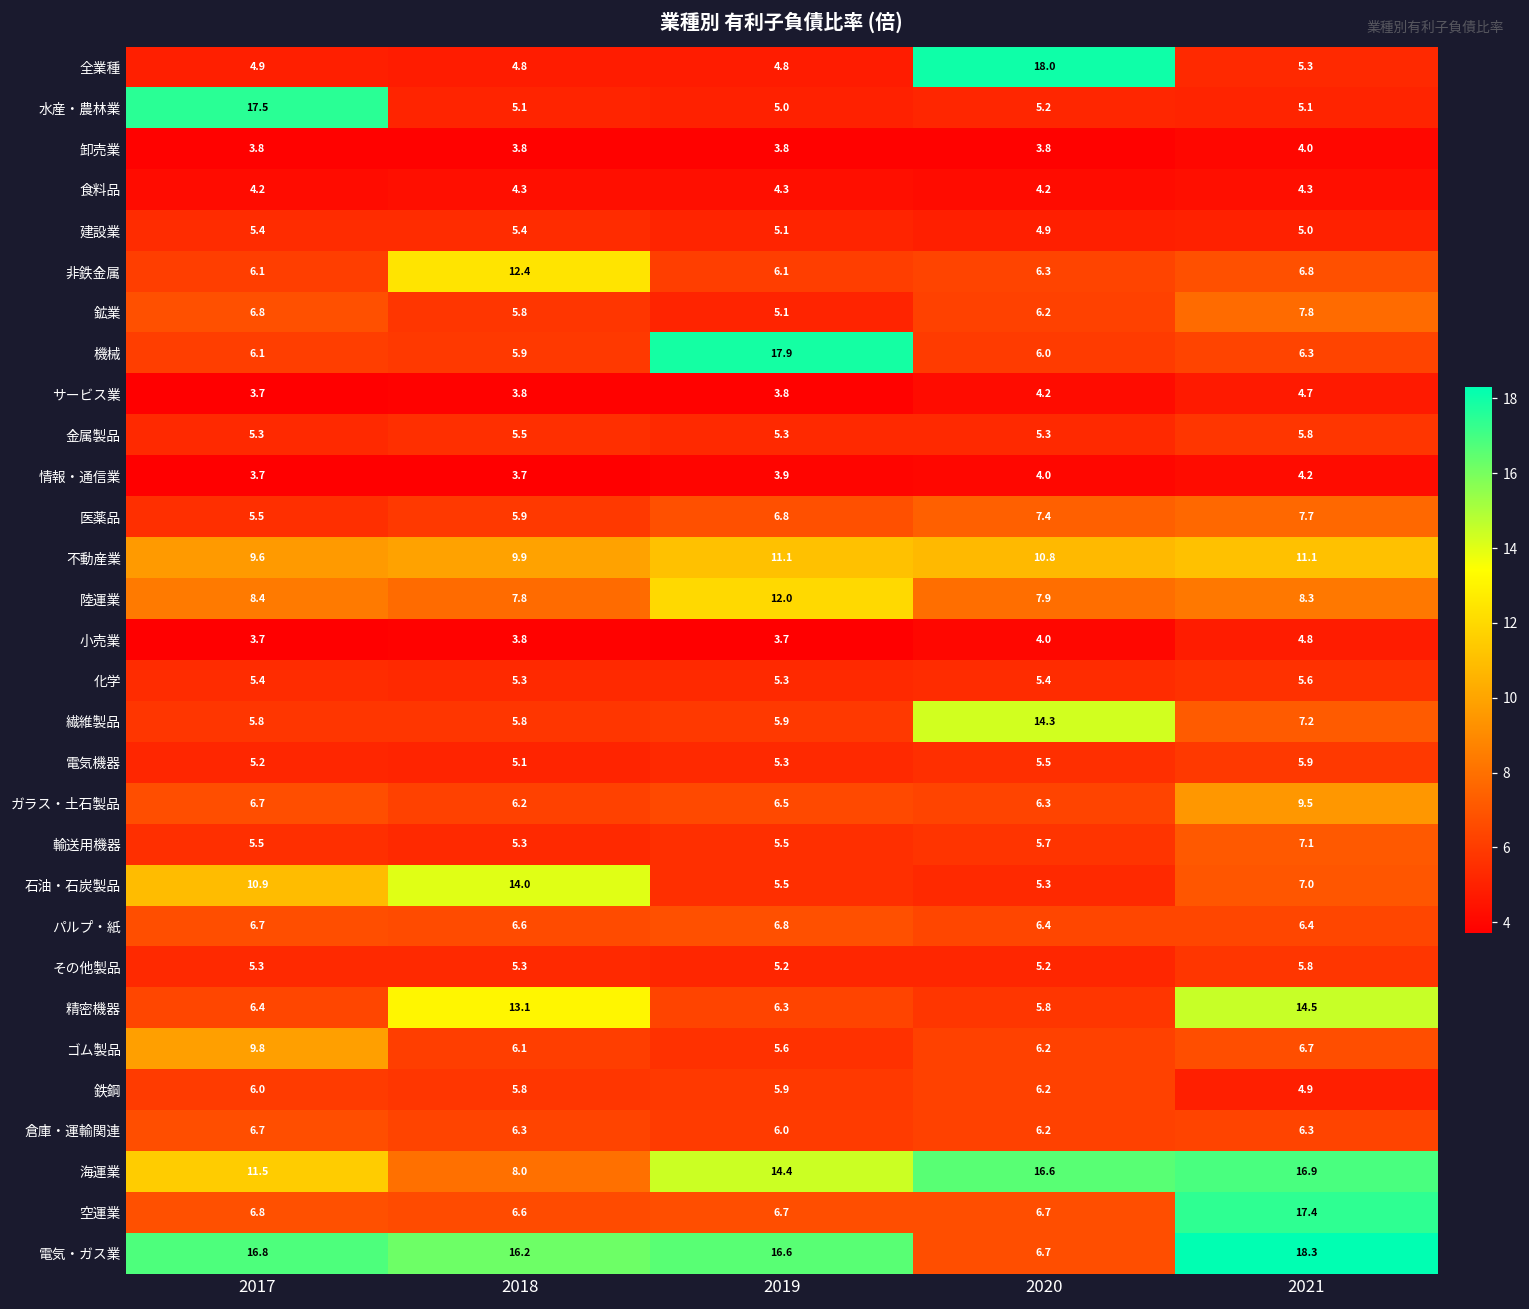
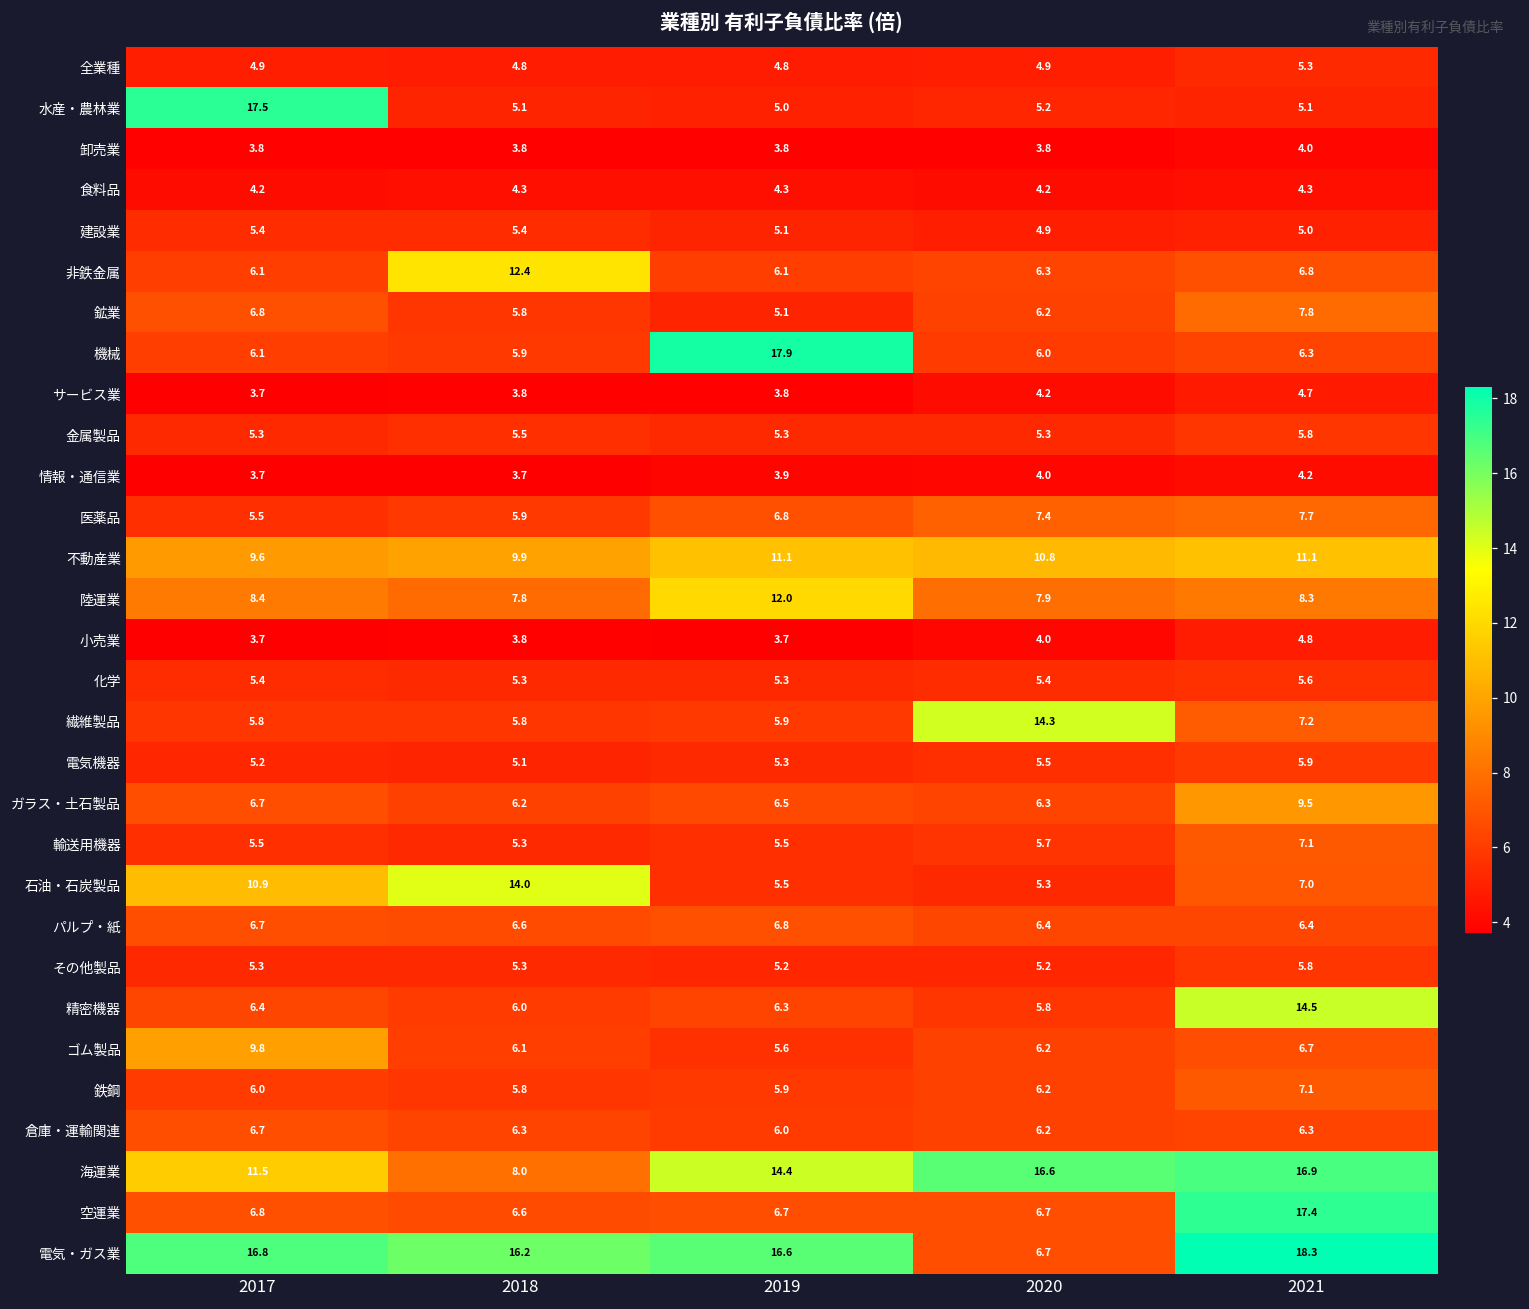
  {
    "全業種": {
      "2017": 4.9,
      "2018": 4.8,
      "2019": 4.8,
-     "2020": 18.0,
+     "2020": 4.9,
      "2021": 5.3
    },
    "水産・農林業": {
      "2017": 17.5,
      "2018": 5.1,
      "2019": 5.0,
      "2020": 5.2,
      "2021": 5.1
    },
    "卸売業": {
      "2017": 3.8,
      "2018": 3.8,
      "2019": 3.8,
      "2020": 3.8,
      "2021": 4.0
    },
    "食料品": {
      "2017": 4.2,
      "2018": 4.3,
      "2019": 4.3,
      "2020": 4.2,
      "2021": 4.3
    },
    "建設業": {
      "2017": 5.4,
      "2018": 5.4,
      "2019": 5.1,
      "2020": 4.9,
      "2021": 5.0
    },
    "非鉄金属": {
      "2017": 6.1,
      "2018": 12.4,
      "2019": 6.1,
      "2020": 6.3,
      "2021": 6.8
    },
    "鉱業": {
      "2017": 6.8,
      "2018": 5.8,
      "2019": 5.1,
      "2020": 6.2,
      "2021": 7.8
    },
    "機械": {
      "2017": 6.1,
      "2018": 5.9,
      "2019": 17.9,
      "2020": 6.0,
      "2021": 6.3
    },
    "サービス業": {
      "2017": 3.7,
      "2018": 3.8,
      "2019": 3.8,
      "2020": 4.2,
      "2021": 4.7
    },
    "金属製品": {
      "2017": 5.3,
      "2018": 5.5,
      "2019": 5.3,
      "2020": 5.3,
      "2021": 5.8
    },
    "情報・通信業": {
      "2017": 3.7,
      "2018": 3.7,
      "2019": 3.9,
      "2020": 4.0,
      "2021": 4.2
    },
    "医薬品": {
      "2017": 5.5,
      "2018": 5.9,
      "2019": 6.8,
      "2020": 7.4,
      "2021": 7.7
    },
    "不動産業": {
      "2017": 9.6,
      "2018": 9.9,
      "2019": 11.1,
      "2020": 10.8,
      "2021": 11.1
    },
    "陸運業": {
      "2017": 8.4,
      "2018": 7.8,
      "2019": 12.0,
      "2020": 7.9,
      "2021": 8.3
    },
    "小売業": {
      "2017": 3.7,
      "2018": 3.8,
      "2019": 3.7,
      "2020": 4.0,
      "2021": 4.8
    },
    "化学": {
      "2017": 5.4,
      "2018": 5.3,
      "2019": 5.3,
      "2020": 5.4,
      "2021": 5.6
    },
    "繊維製品": {
      "2017": 5.8,
      "2018": 5.8,
      "2019": 5.9,
      "2020": 14.3,
      "2021": 7.2
    },
    "電気機器": {
      "2017": 5.2,
      "2018": 5.1,
      "2019": 5.3,
      "2020": 5.5,
      "2021": 5.9
    },
    "ガラス・土石製品": {
      "2017": 6.7,
      "2018": 6.2,
      "2019": 6.5,
      "2020": 6.3,
      "2021": 9.5
    },
    "輸送用機器": {
      "2017": 5.5,
      "2018": 5.3,
      "2019": 5.5,
      "2020": 5.7,
      "2021": 7.1
    },
    "石油・石炭製品": {
      "2017": 10.9,
      "2018": 14.0,
      "2019": 5.5,
      "2020": 5.3,
      "2021": 7.0
    },
    "パルプ・紙": {
      "2017": 6.7,
      "2018": 6.6,
      "2019": 6.8,
      "2020": 6.4,
      "2021": 6.4
    },
    "その他製品": {
      "2017": 5.3,
      "2018": 5.3,
      "2019": 5.2,
      "2020": 5.2,
      "2021": 5.8
    },
    "精密機器": {
      "2017": 6.4,
-     "2018": 13.1,
+     "2018": 6.0,
      "2019": 6.3,
      "2020": 5.8,
      "2021": 14.5
    },
    "ゴム製品": {
      "2017": 9.8,
      "2018": 6.1,
      "2019": 5.6,
      "2020": 6.2,
      "2021": 6.7
    },
    "鉄鋼": {
      "2017": 6.0,
      "2018": 5.8,
      "2019": 5.9,
      "2020": 6.2,
-     "2021": 4.9
+     "2021": 7.1
    },
    "倉庫・運輸関連": {
      "2017": 6.7,
      "2018": 6.3,
      "2019": 6.0,
      "2020": 6.2,
      "2021": 6.3
    },
    "海運業": {
      "2017": 11.5,
      "2018": 8.0,
      "2019": 14.4,
      "2020": 16.6,
      "2021": 16.9
    },
    "空運業": {
      "2017": 6.8,
      "2018": 6.6,
      "2019": 6.7,
      "2020": 6.7,
      "2021": 17.4
    },
    "電気・ガス業": {
      "2017": 16.8,
      "2018": 16.2,
      "2019": 16.6,
      "2020": 6.7,
      "2021": 18.3
    }
  }
